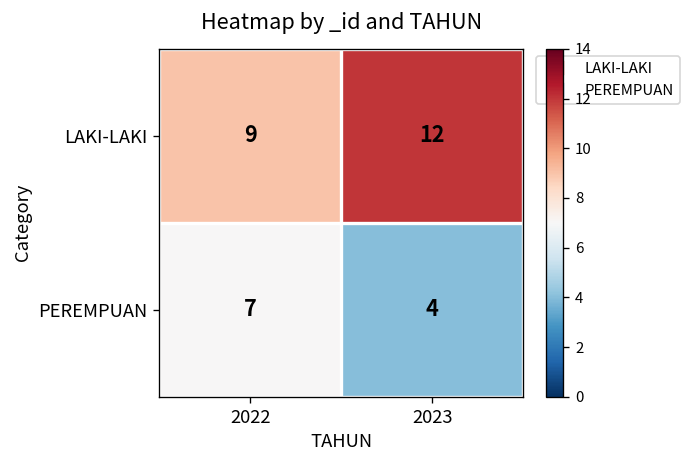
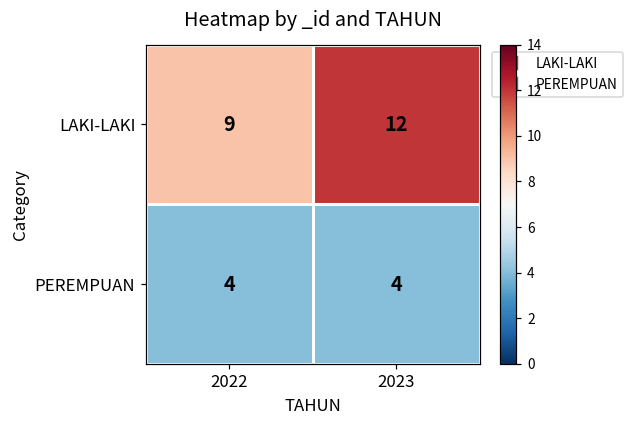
  {
    "LAKI-LAKI": {
      "2022": 9,
      "2023": 12
    },
    "PEREMPUAN": {
-     "2022": 7,
+     "2022": 4,
      "2023": 4
    }
  }
